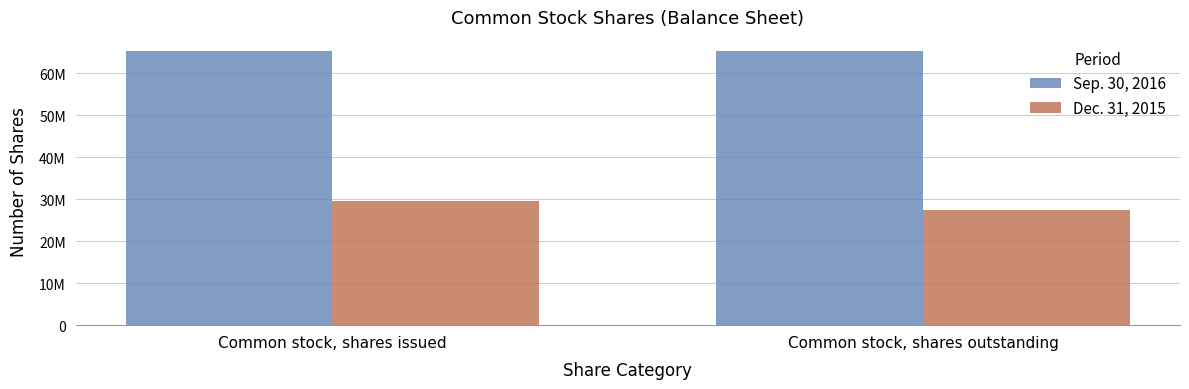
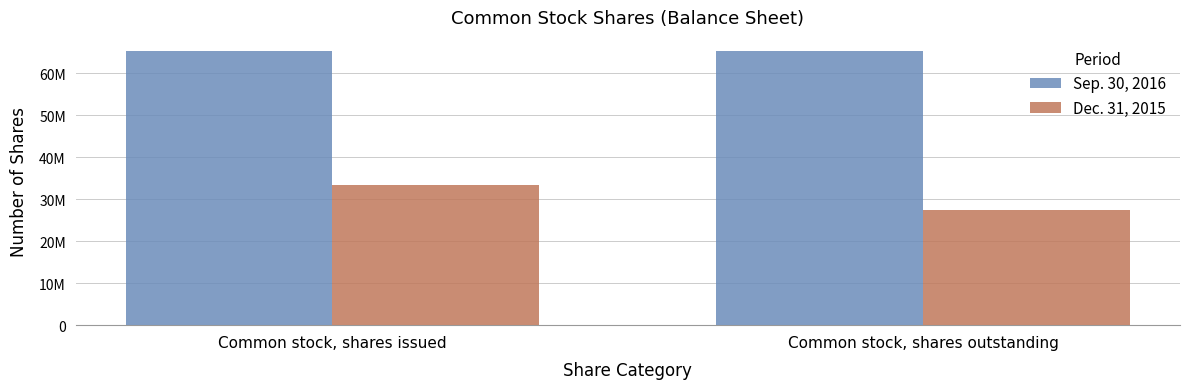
  {
    "Sep. 30, 2016": {
      "Common stock, shares issued": 65000000,
      "Common stock, shares outstanding": 65000000
    },
    "Dec. 31, 2015": {
-     "Common stock, shares issued": 30000000,
+     "Common stock, shares issued": 33000000,
      "Common stock, shares outstanding": 28000000
    }
  }
